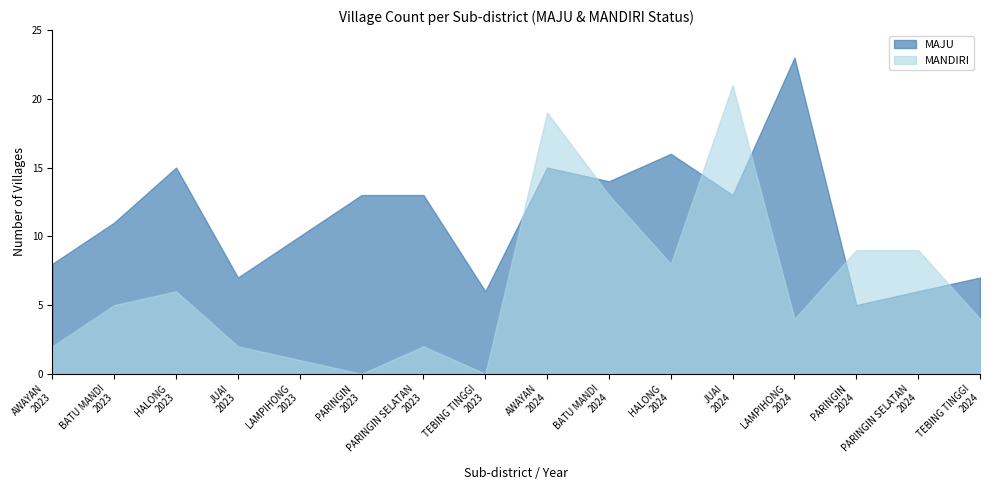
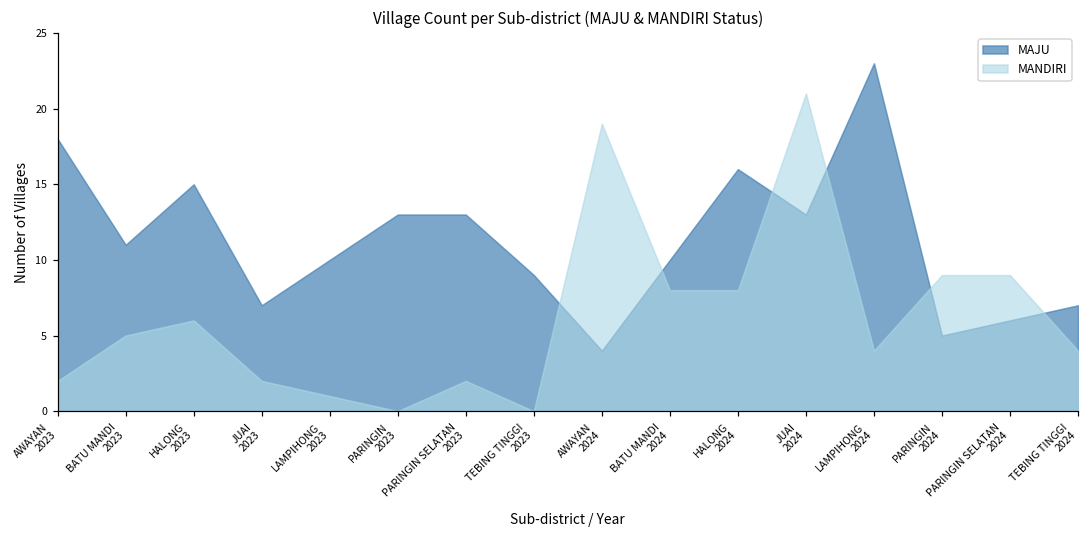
  {
    "MAJU": {
-     "AWAYAN 2023": 8,
+     "AWAYAN 2023": 18,
      "BATU MANDI 2023": 11,
      "HALONG 2023": 15,
      "JUAI 2023": 7,
      "LAMPIHONG 2023": 10,
      "PARINGIN 2023": 13,
      "PARINGIN SELATAN 2023": 13,
-     "TEBING TINGGI 2023": 6,
-     "AWAYAN 2024": 15,
-     "BATU MANDI 2024": 14,
+     "TEBING TINGGI 2023": 9,
+     "AWAYAN 2024": 4,
+     "BATU MANDI 2024": 10,
      "HALONG 2024": 16,
      "JUAI 2024": 13,
      "LAMPIHONG 2024": 23,
      "PARINGIN 2024": 5,
      "PARINGIN SELATAN 2024": 6,
      "TEBING TINGGI 2024": 7
    },
    "MANDIRI": {
      "AWAYAN 2023": 2,
      "BATU MANDI 2023": 5,
      "HALONG 2023": 6,
      "JUAI 2023": 2,
      "LAMPIHONG 2023": 1,
      "PARINGIN 2023": 0,
      "PARINGIN SELATAN 2023": 2,
      "TEBING TINGGI 2023": 0,
      "AWAYAN 2024": 19,
-     "BATU MANDI 2024": 13,
+     "BATU MANDI 2024": 8,
      "HALONG 2024": 8,
      "JUAI 2024": 21,
      "LAMPIHONG 2024": 4,
      "PARINGIN 2024": 9,
      "PARINGIN SELATAN 2024": 9,
      "TEBING TINGGI 2024": 4
    }
  }
